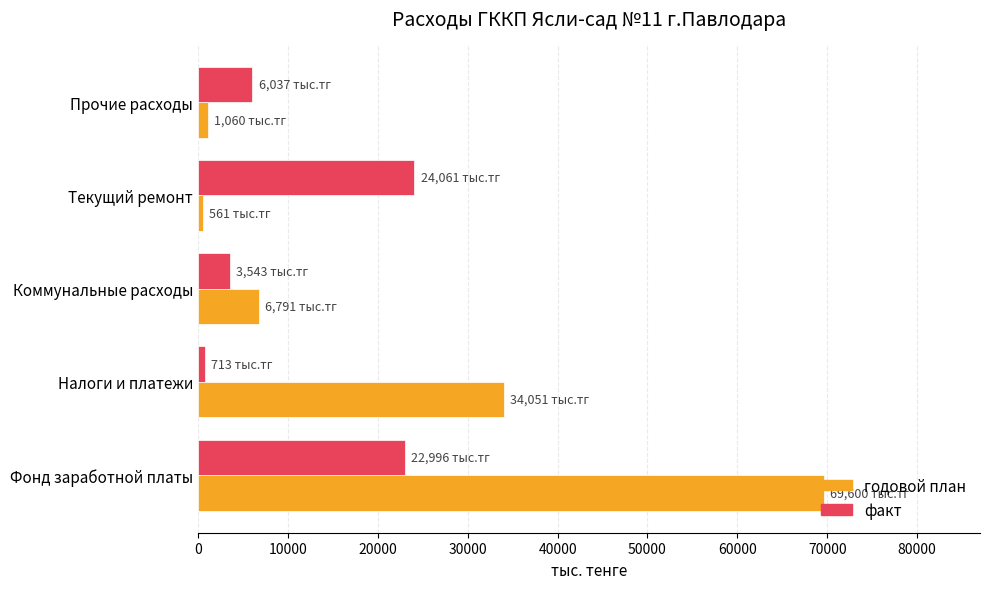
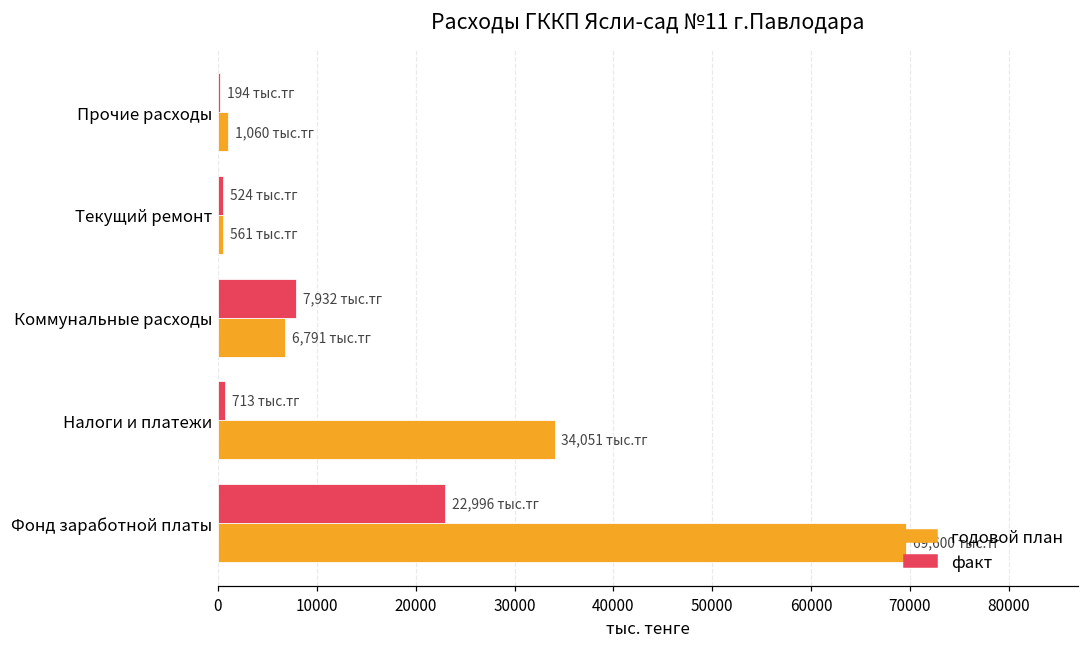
  {
    "годовой план": {
      "Прочие расходы": "1,060",
      "Текущий ремонт": "561",
      "Коммунальные расходы": "6,791",
      "Налоги и платежи": "34,051",
      "Фонд заработной платы": "69,600"
    },
    "факт": {
-     "Прочие расходы": "6,037",
-     "Текущий ремонт": "24,061",
-     "Коммунальные расходы": "3,543",
+     "Прочие расходы": "194",
+     "Текущий ремонт": "524",
+     "Коммунальные расходы": "7,932",
      "Налоги и платежи": "713",
      "Фонд заработной платы": "22,996"
    }
  }
